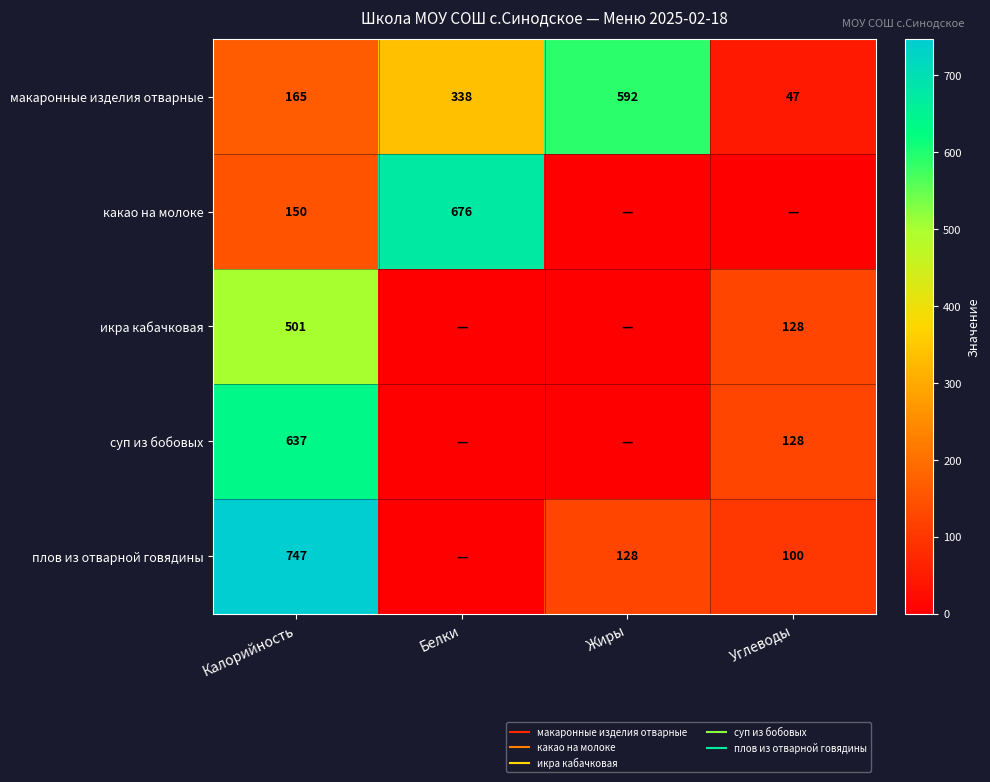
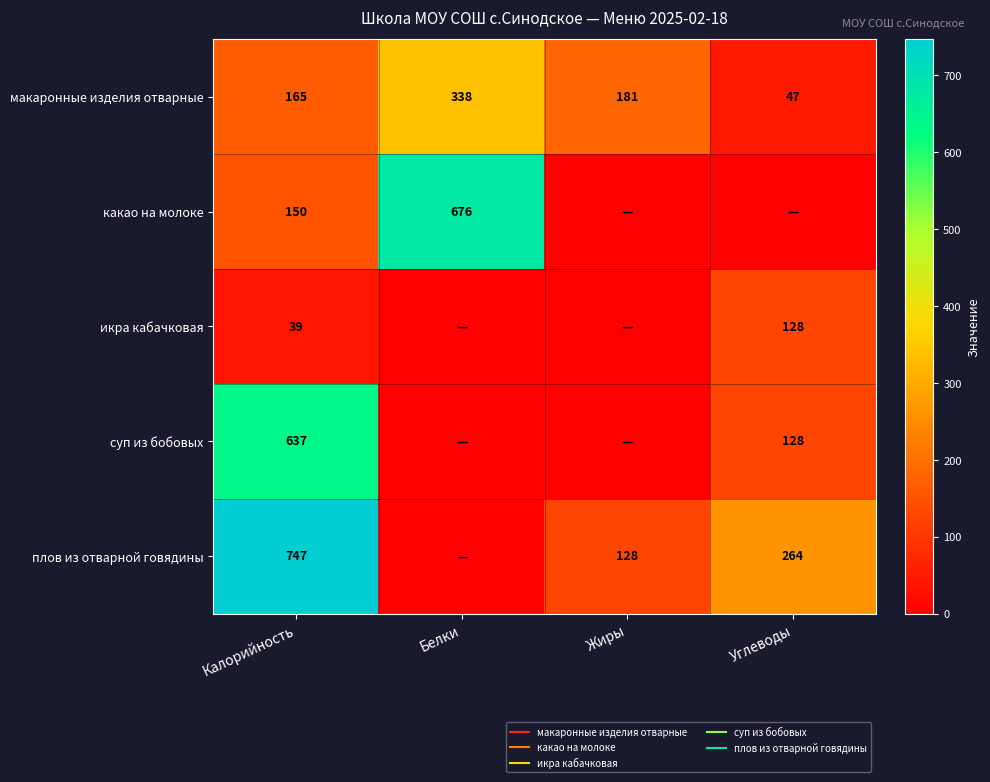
  {
    "макаронные изделия отварные": {
      "Калорийность": 165,
      "Белки": 338,
-     "Жиры": 592,
+     "Жиры": 181,
      "Углеводы": 47
    },
    "какао на молоке": {
      "Калорийность": 150,
      "Белки": 676
    },
    "икра кабачковая": {
-     "Калорийность": 501,
+     "Калорийность": 39,
      "Углеводы": 128
    },
    "суп из бобовых": {
      "Калорийность": 637,
      "Углеводы": 128
    },
    "плов из отварной говядины": {
      "Калорийность": 747,
      "Жиры": 128,
-     "Углеводы": 100
+     "Углеводы": 264
    }
  }
